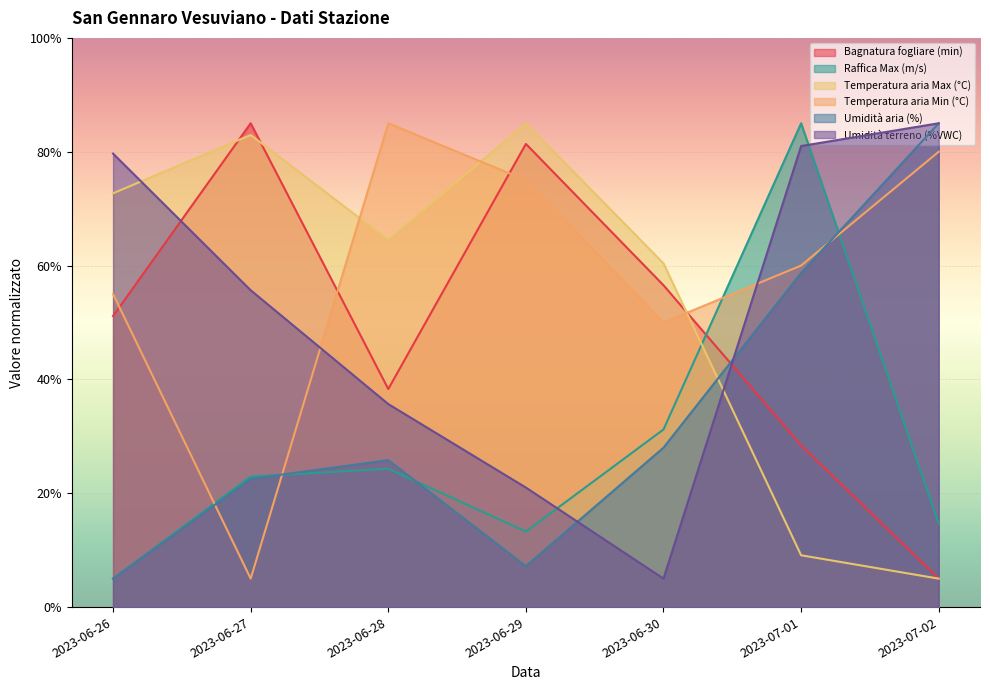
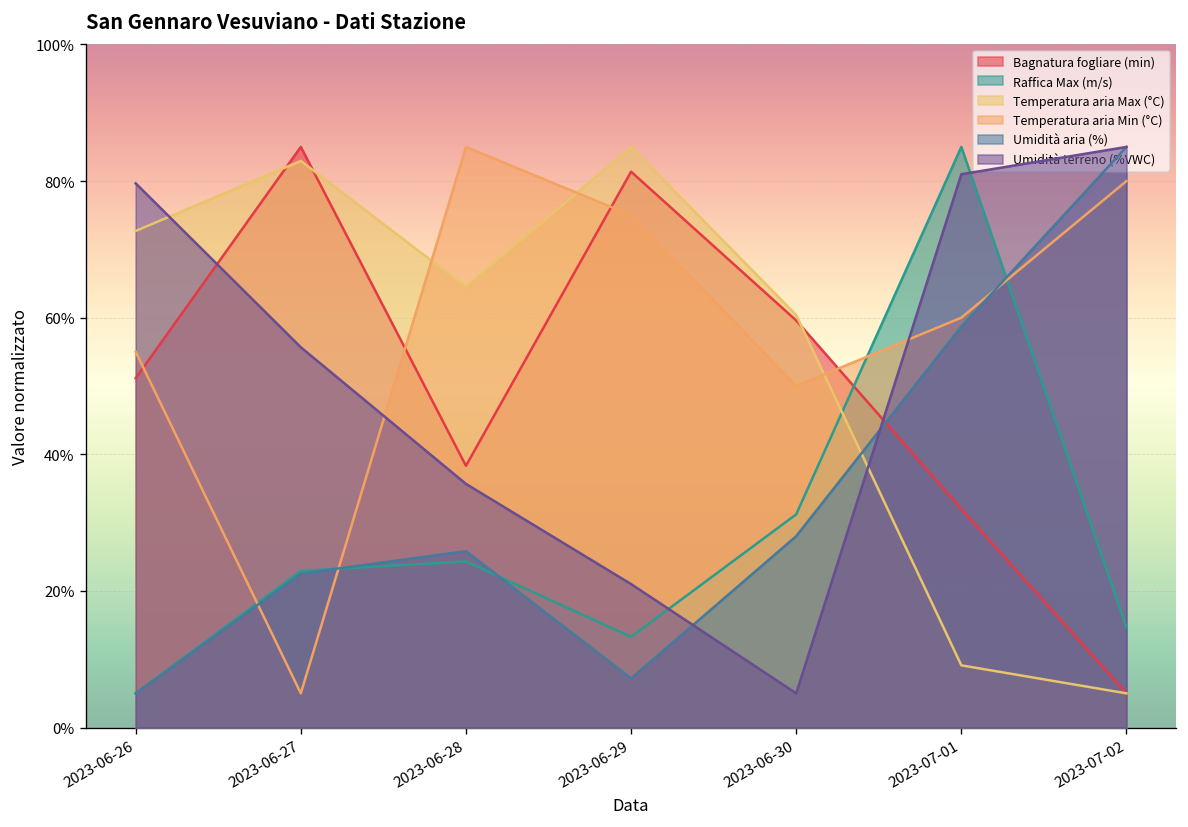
  {
    "Bagnatura fogliare (min)": {
      "2023-06-26": "51%",
      "2023-06-27": "85%",
      "2023-06-28": "38%",
      "2023-06-29": "81%",
-     "2023-06-30": "57%",
-     "2023-07-01": "28%"
+     "2023-06-30": "60%",
+     "2023-07-01": "32%"
    }
  }
